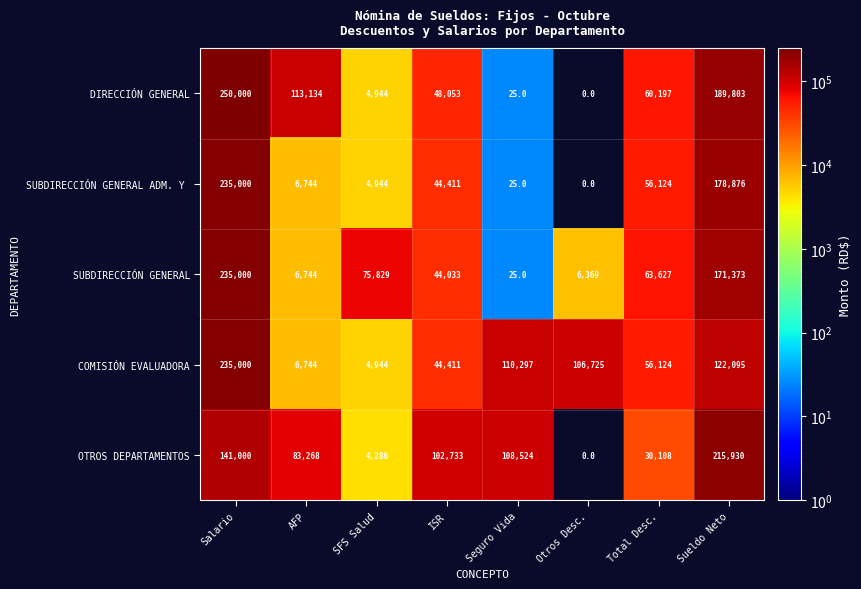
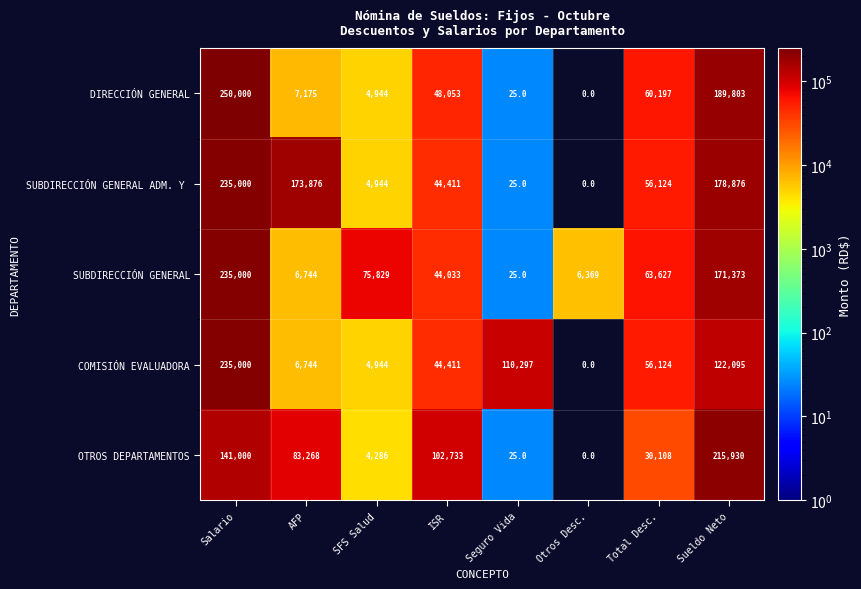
  {
    "DIRECCIÓN GENERAL": {
      "Salario": "250,000",
-     "AFP": "113,134",
+     "AFP": "7,175",
      "SFS Salud": "4,944",
      "ISR": "48,053",
      "Seguro Vida": "25.0",
      "Otros Desc.": "0.0",
      "Total Desc.": "60,197",
      "Sueldo Neto": "189,803"
    },
    "SUBDIRECCIÓN GENERAL ADM. Y": {
      "Salario": "235,000",
-     "AFP": "6,744",
+     "AFP": "173,876",
      "SFS Salud": "4,944",
      "ISR": "44,411",
      "Seguro Vida": "25.0",
      "Otros Desc.": "0.0",
      "Total Desc.": "56,124",
      "Sueldo Neto": "178,876"
    },
    "SUBDIRECCIÓN GENERAL": {
      "Salario": "235,000",
      "AFP": "6,744",
      "SFS Salud": "75,829",
      "ISR": "44,033",
      "Seguro Vida": "25.0",
      "Otros Desc.": "6,369",
      "Total Desc.": "63,627",
      "Sueldo Neto": "171,373"
    },
    "COMISIÓN EVALUADORA": {
      "Salario": "235,000",
      "AFP": "6,744",
      "SFS Salud": "4,944",
      "ISR": "44,411",
      "Seguro Vida": "110,297",
-     "Otros Desc.": "106,725",
+     "Otros Desc.": "0.0",
      "Total Desc.": "56,124",
      "Sueldo Neto": "122,095"
    },
    "OTROS DEPARTAMENTOS": {
      "Salario": "141,000",
      "AFP": "83,268",
      "SFS Salud": "4,286",
      "ISR": "102,733",
-     "Seguro Vida": "108,524",
+     "Seguro Vida": "25.0",
      "Otros Desc.": "0.0",
      "Total Desc.": "30,108",
      "Sueldo Neto": "215,930"
    }
  }
